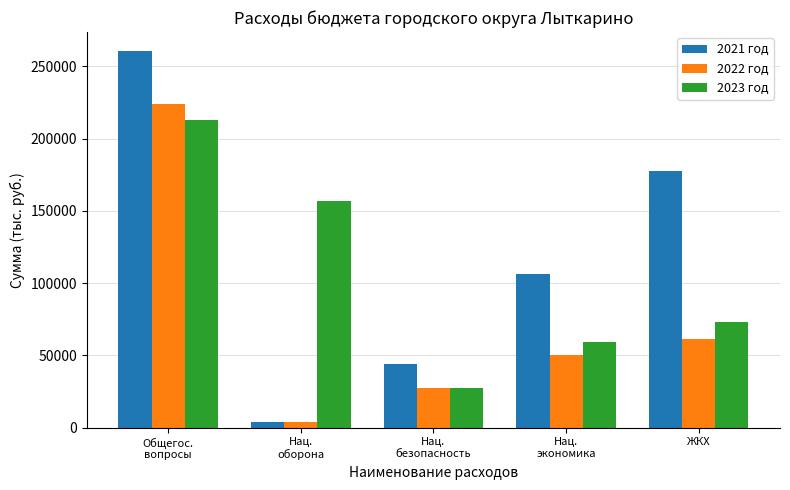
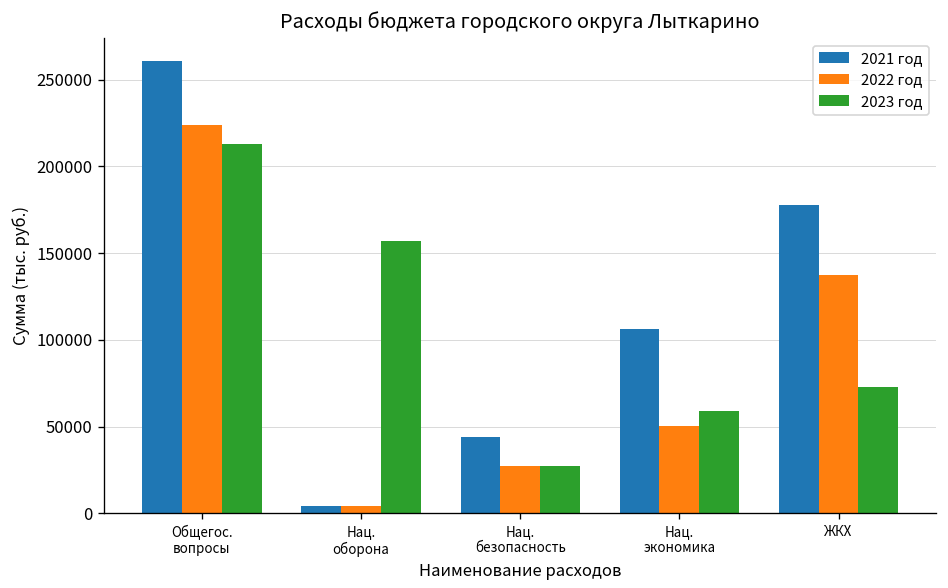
  {
    "2021 год": {
      "Общегос. вопросы": 261000,
      "Нац. оборона": 4000,
      "Нац. безопасность": 44000,
      "Нац. экономика": 107000,
      "ЖКХ": 178000
    },
    "2022 год": {
      "Общегос. вопросы": 224000,
      "Нац. оборона": 4000,
      "Нац. безопасность": 27000,
      "Нац. экономика": 50000,
-     "ЖКХ": 61000
+     "ЖКХ": 138000
    },
    "2023 год": {
      "Общегос. вопросы": 213000,
      "Нац. оборона": 157000,
      "Нац. безопасность": 27000,
      "Нац. экономика": 59000,
      "ЖКХ": 73000
    }
  }
